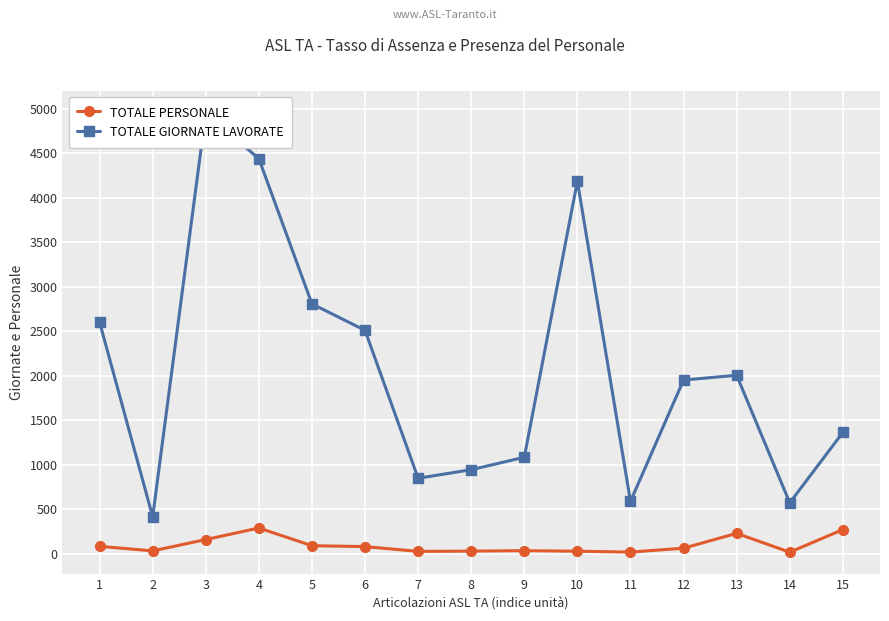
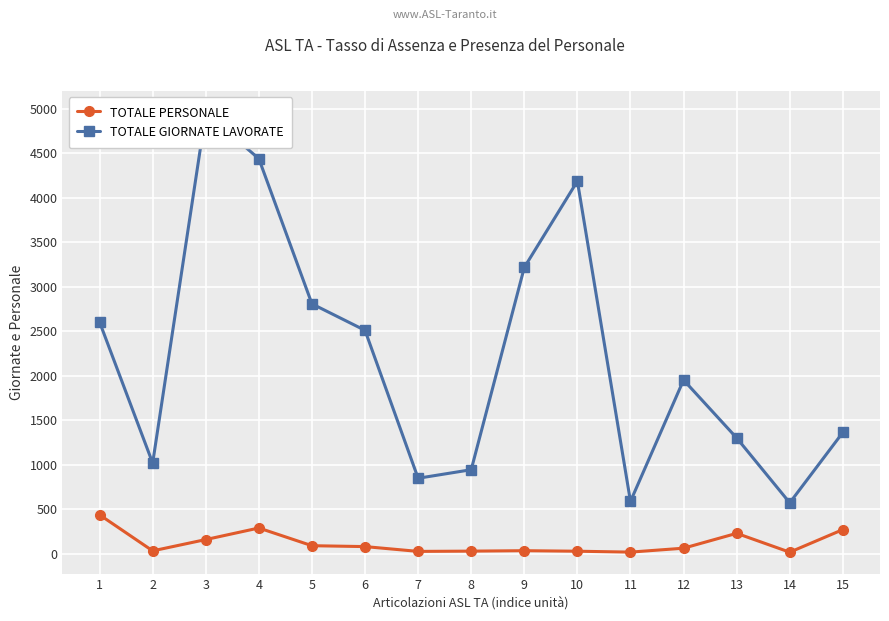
  {
    "TOTALE PERSONALE": {
-     "1": 100,
+     "1": 400,
      "2": 0,
      "3": 200,
      "4": 300,
      "5": 100,
      "6": 100,
      "7": 0,
      "8": 0,
      "9": 0,
      "10": 0,
      "11": 0,
      "12": 100,
      "13": 200,
      "14": 0,
      "15": 300
    },
    "TOTALE GIORNATE LAVORATE": {
      "1": 2600,
-     "2": 400,
+     "2": 1000,
      "4": 4400,
      "5": 2800,
      "6": 2500,
      "7": 800,
      "8": 900,
-     "9": 1100,
+     "9": 3200,
      "10": 4200,
      "11": 600,
      "12": 2000,
-     "13": 2000,
+     "13": 1300,
      "14": 600,
      "15": 1400
    }
  }
